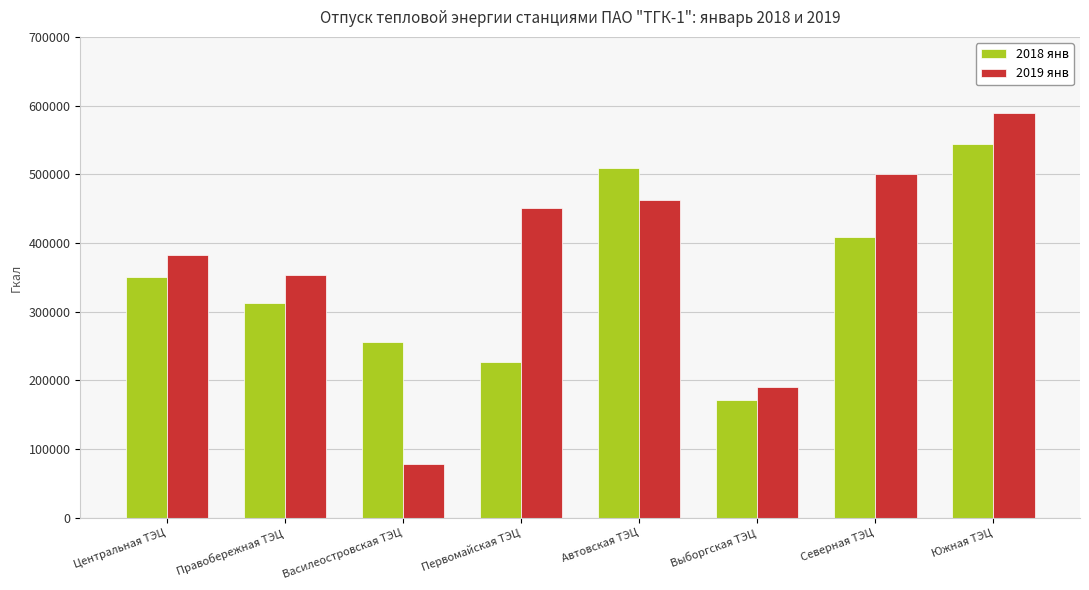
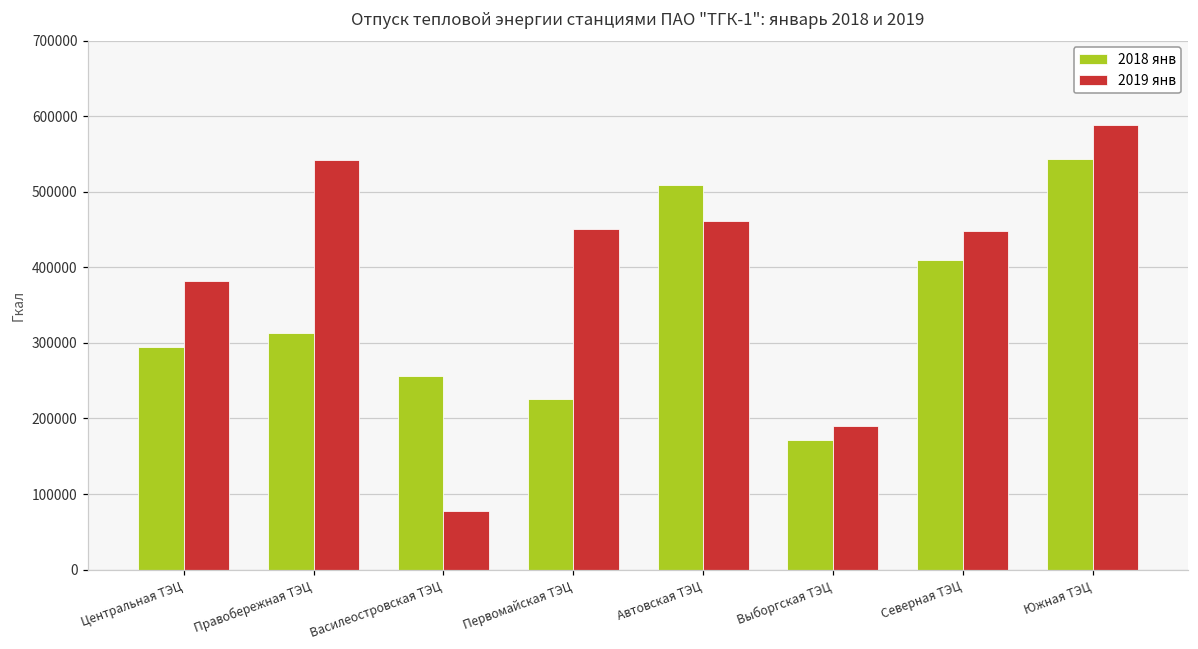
  {
    "2018 янв": {
-     "Центральная ТЭЦ": 350000,
+     "Центральная ТЭЦ": 300000,
      "Правобережная ТЭЦ": 310000,
      "Василеостровская ТЭЦ": 260000,
      "Первомайская ТЭЦ": 230000,
      "Автовская ТЭЦ": 510000,
      "Выборгская ТЭЦ": 170000,
      "Северная ТЭЦ": 410000,
      "Южная ТЭЦ": 540000
    },
    "2019 янв": {
      "Центральная ТЭЦ": 380000,
-     "Правобережная ТЭЦ": 350000,
+     "Правобережная ТЭЦ": 540000,
      "Василеостровская ТЭЦ": 80000,
      "Первомайская ТЭЦ": 450000,
      "Автовская ТЭЦ": 460000,
      "Выборгская ТЭЦ": 190000,
-     "Северная ТЭЦ": 500000,
+     "Северная ТЭЦ": 450000,
      "Южная ТЭЦ": 590000
    }
  }
